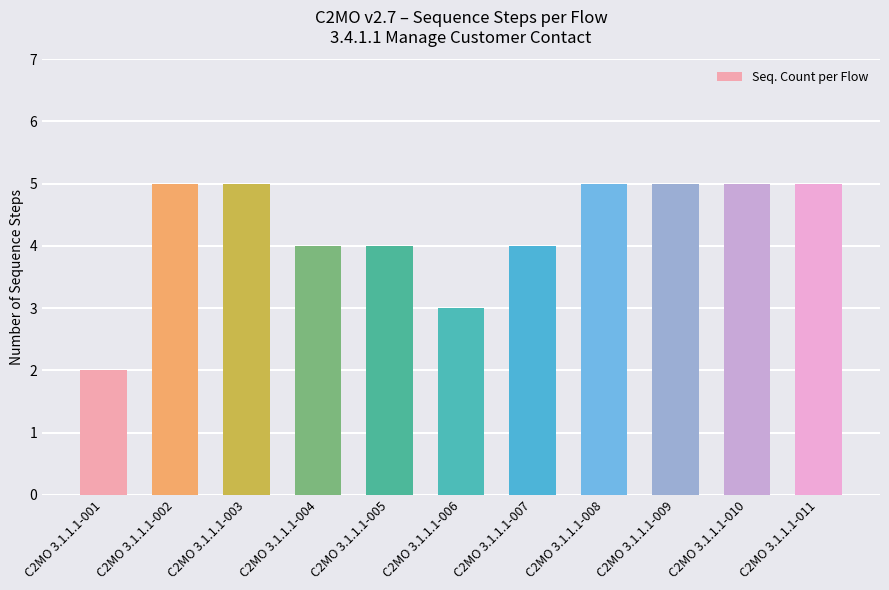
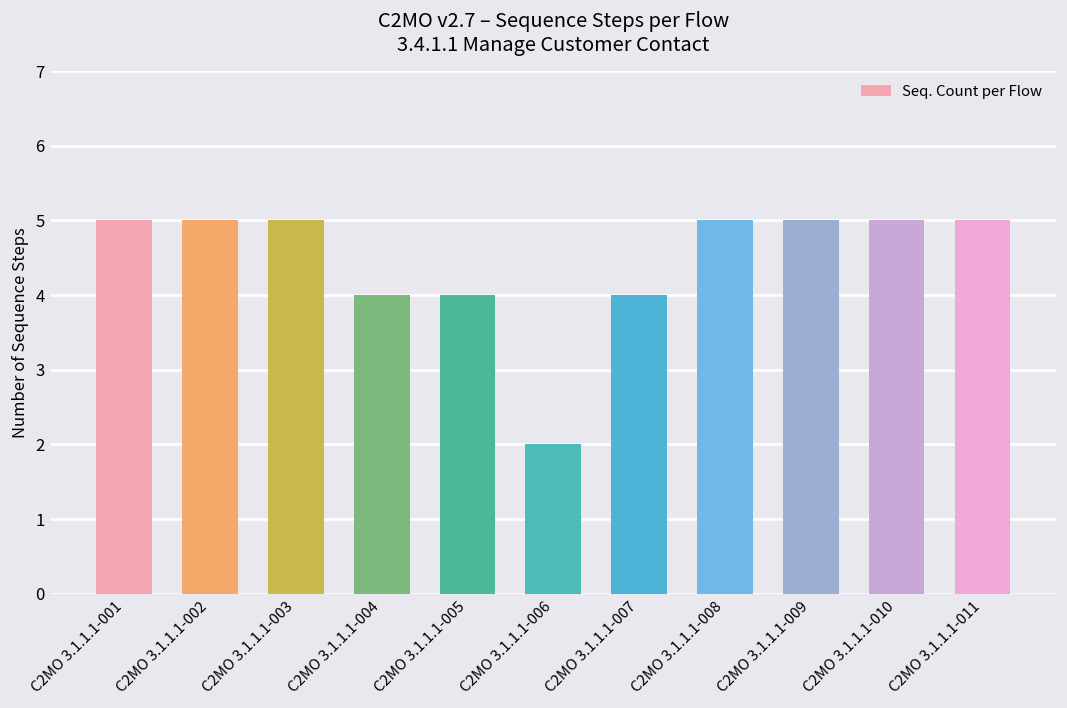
  {
-   "C2MO 3.1.1.1-001": 2,
+   "C2MO 3.1.1.1-001": 5,
    "C2MO 3.1.1.1-002": 5,
    "C2MO 3.1.1.1-003": 5,
    "C2MO 3.1.1.1-004": 4,
    "C2MO 3.1.1.1-005": 4,
-   "C2MO 3.1.1.1-006": 3,
+   "C2MO 3.1.1.1-006": 2,
    "C2MO 3.1.1.1-007": 4,
    "C2MO 3.1.1.1-008": 5,
    "C2MO 3.1.1.1-009": 5,
    "C2MO 3.1.1.1-010": 5,
    "C2MO 3.1.1.1-011": 5
  }
